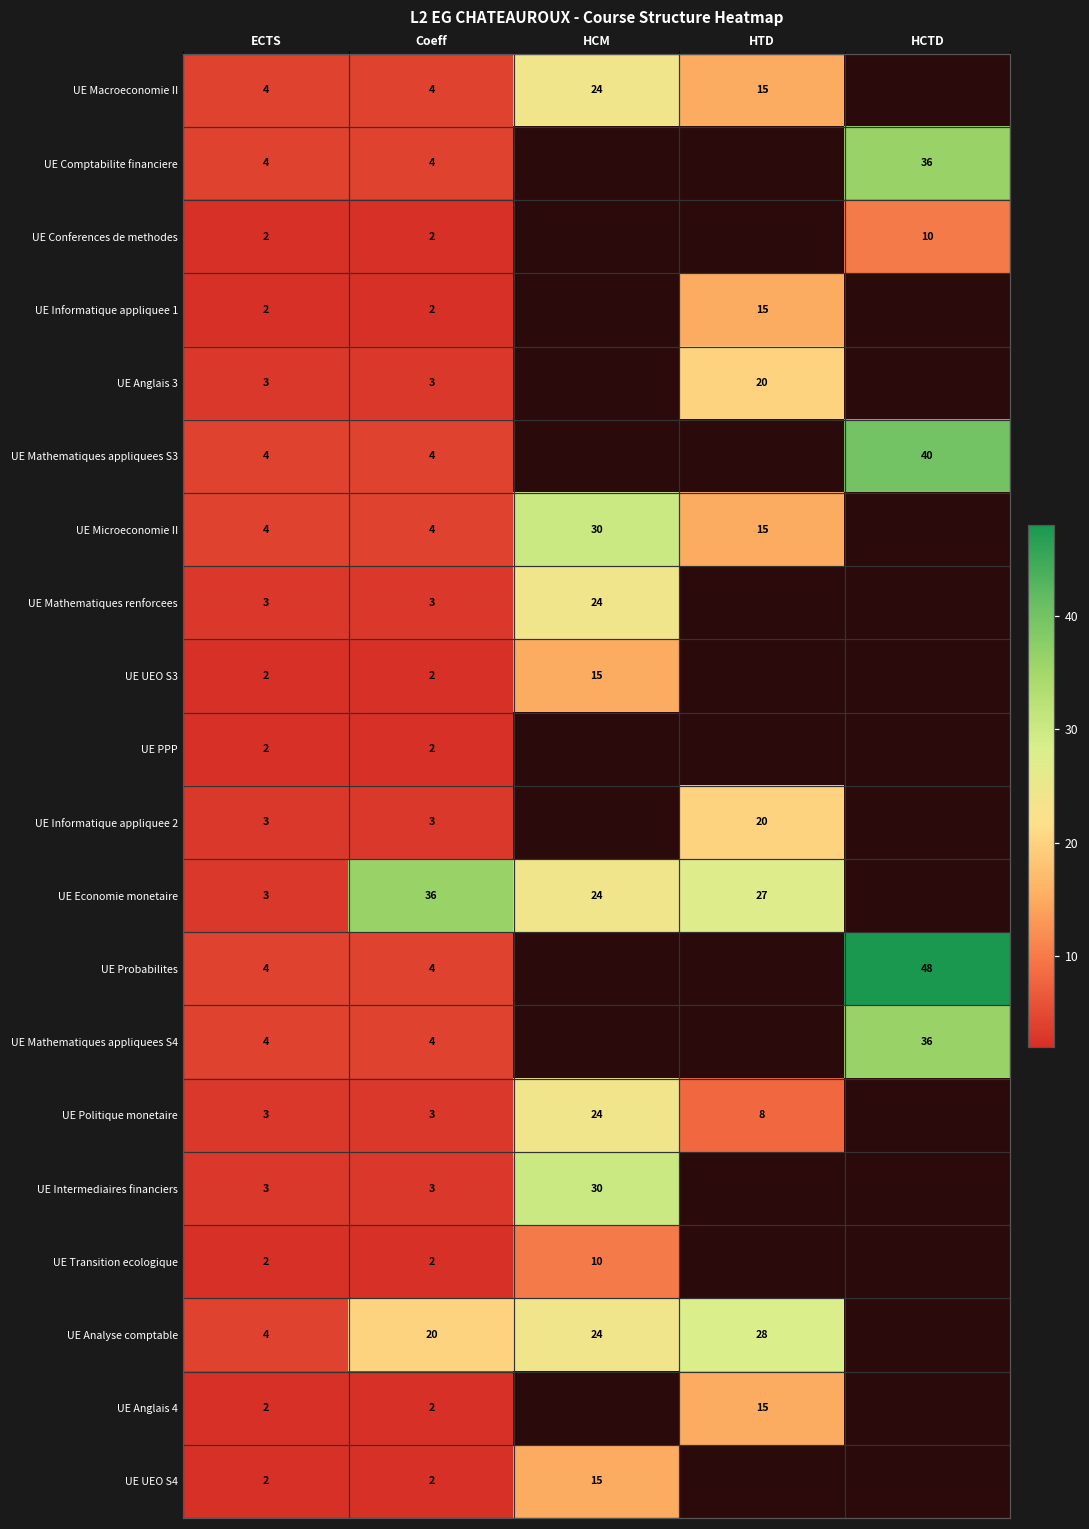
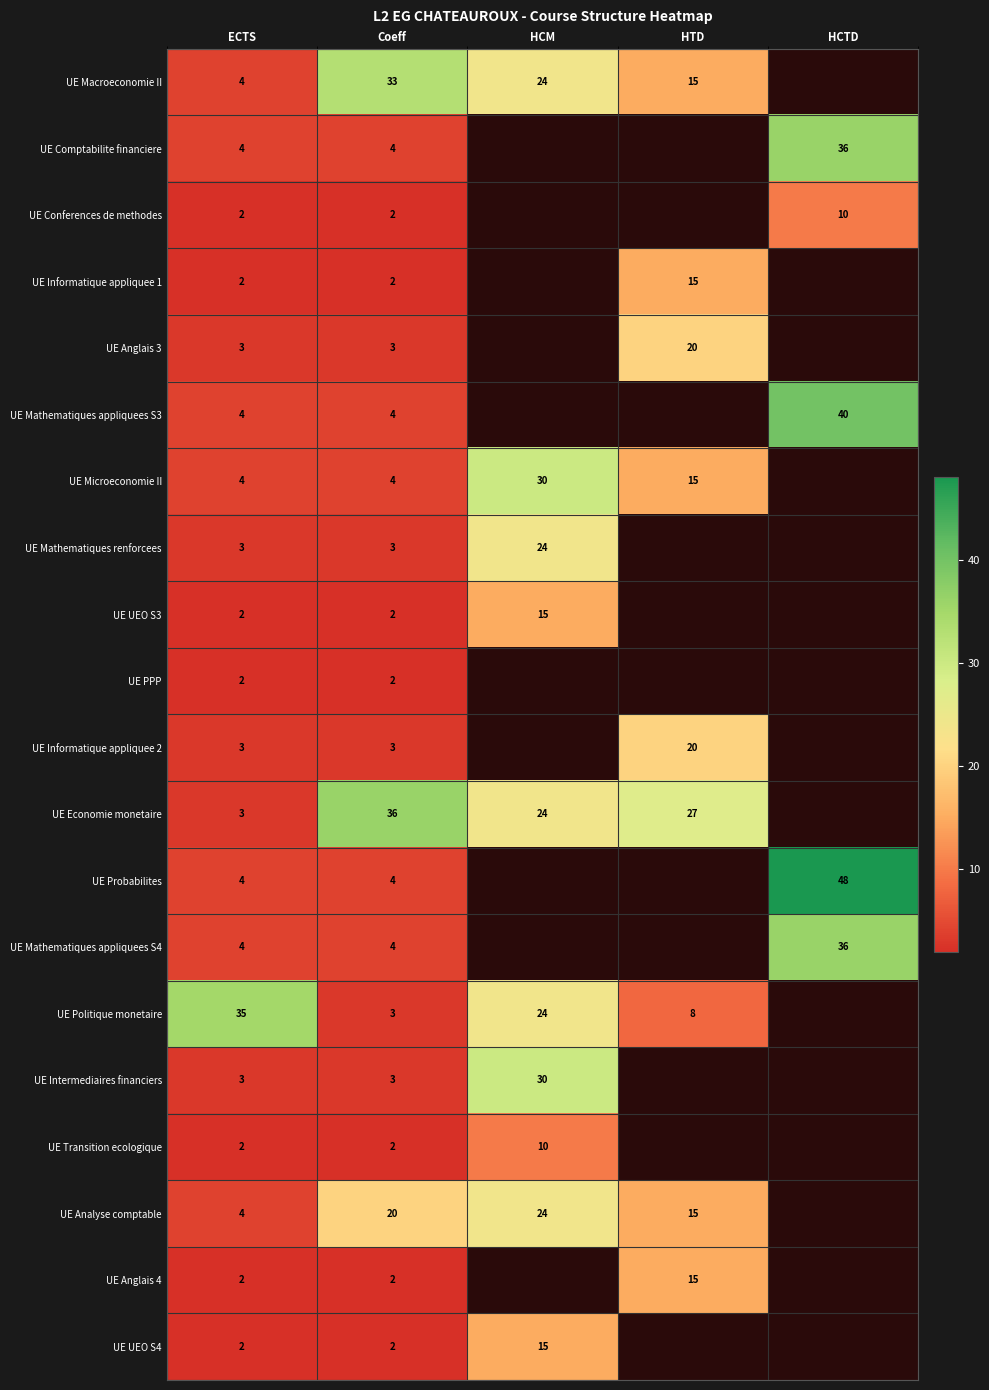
  {
    "UE Macroeconomie II": {
      "ECTS": 4,
-     "Coeff": 4,
+     "Coeff": 33,
      "HCM": 24,
      "HTD": 15
    },
    "UE Comptabilite financiere": {
      "ECTS": 4,
      "Coeff": 4,
      "HCTD": 36
    },
    "UE Conferences de methodes": {
      "ECTS": 2,
      "Coeff": 2,
      "HCTD": 10
    },
    "UE Informatique appliquee 1": {
      "ECTS": 2,
      "Coeff": 2,
      "HTD": 15
    },
    "UE Anglais 3": {
      "ECTS": 3,
      "Coeff": 3,
      "HTD": 20
    },
    "UE Mathematiques appliquees S3": {
      "ECTS": 4,
      "Coeff": 4,
      "HCTD": 40
    },
    "UE Microeconomie II": {
      "ECTS": 4,
      "Coeff": 4,
      "HCM": 30,
      "HTD": 15
    },
    "UE Mathematiques renforcees": {
      "ECTS": 3,
      "Coeff": 3,
      "HCM": 24
    },
    "UE UEO S3": {
      "ECTS": 2,
      "Coeff": 2,
      "HCM": 15
    },
    "UE PPP": {
      "ECTS": 2,
      "Coeff": 2
    },
    "UE Informatique appliquee 2": {
      "ECTS": 3,
      "Coeff": 3,
      "HTD": 20
    },
    "UE Economie monetaire": {
      "ECTS": 3,
      "Coeff": 36,
      "HCM": 24,
      "HTD": 27
    },
    "UE Probabilites": {
      "ECTS": 4,
      "Coeff": 4,
      "HCTD": 48
    },
    "UE Mathematiques appliquees S4": {
      "ECTS": 4,
      "Coeff": 4,
      "HCTD": 36
    },
    "UE Politique monetaire": {
-     "ECTS": 3,
+     "ECTS": 35,
      "Coeff": 3,
      "HCM": 24,
      "HTD": 8
    },
    "UE Intermediaires financiers": {
      "ECTS": 3,
      "Coeff": 3,
      "HCM": 30
    },
    "UE Transition ecologique": {
      "ECTS": 2,
      "Coeff": 2,
      "HCM": 10
    },
    "UE Analyse comptable": {
      "ECTS": 4,
      "Coeff": 20,
      "HCM": 24,
-     "HTD": 28
+     "HTD": 15
    },
    "UE Anglais 4": {
      "ECTS": 2,
      "Coeff": 2,
      "HTD": 15
    },
    "UE UEO S4": {
      "ECTS": 2,
      "Coeff": 2,
      "HCM": 15
    }
  }
